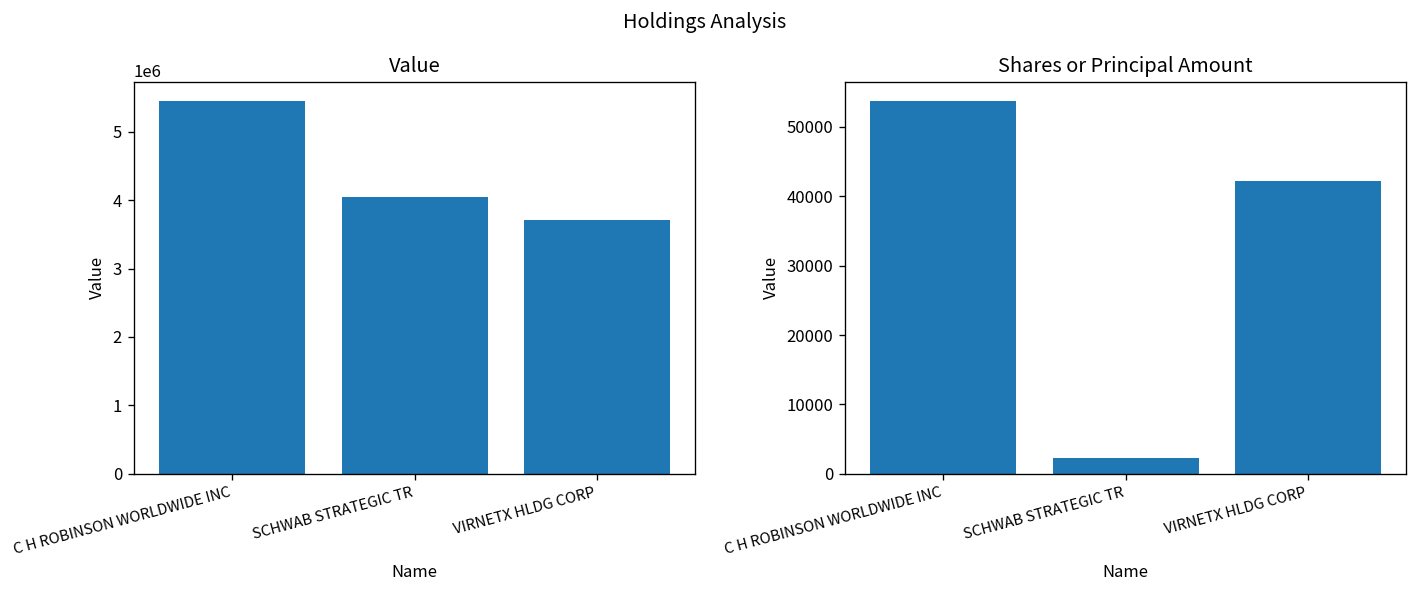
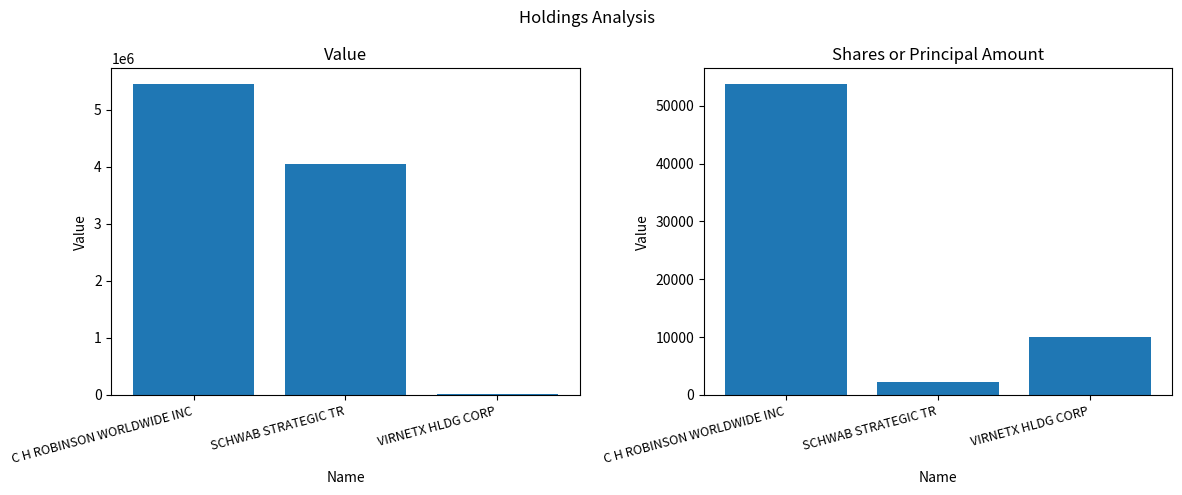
  {
    "Value": {
      "C H ROBINSON WORLDWIDE INC": 5500000,
      "SCHWAB STRATEGIC TR": 4000000,
-     "VIRNETX HLDG CORP": 3700000
+     "VIRNETX HLDG CORP": 0
    },
    "Shares or Principal Amount": {
      "C H ROBINSON WORLDWIDE INC": 54000,
      "SCHWAB STRATEGIC TR": 2000,
-     "VIRNETX HLDG CORP": 42000
+     "VIRNETX HLDG CORP": 10000
    }
  }
